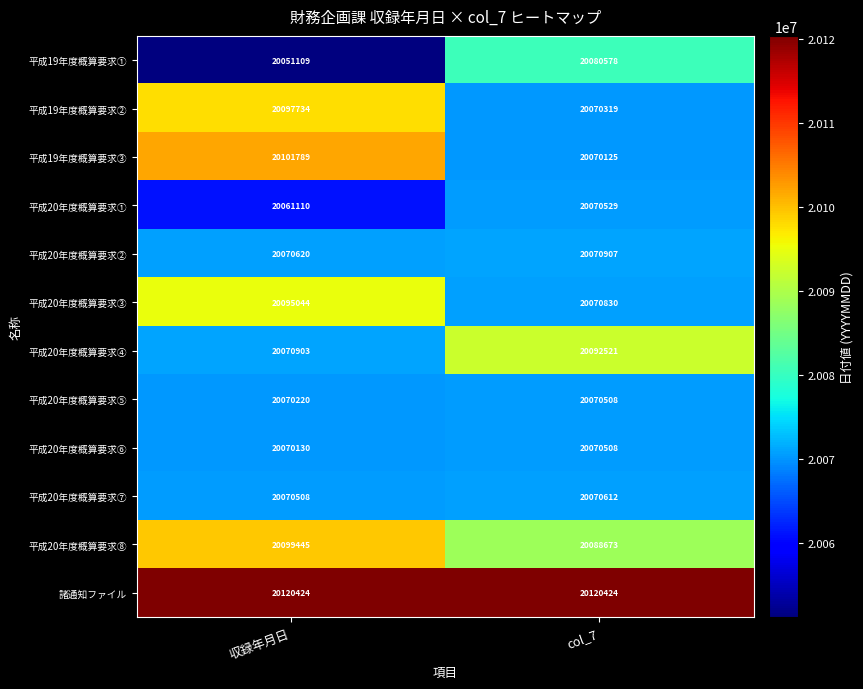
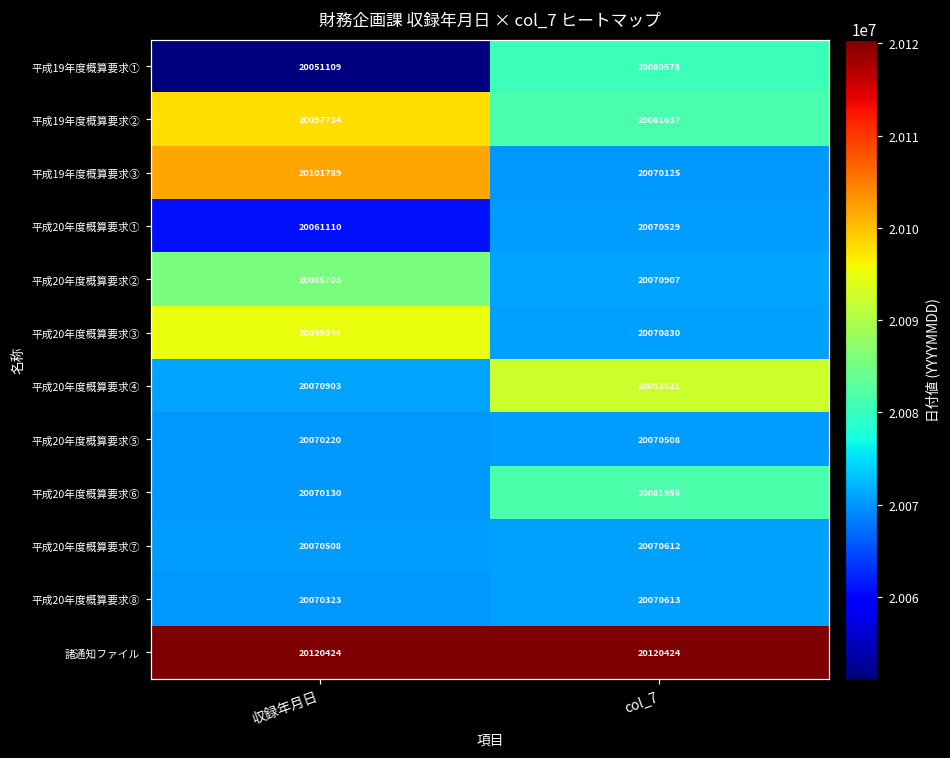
  {
    "平成19年度概算要求①": {
      "収録年月日": 20051109,
      "col_7": 20080578
    },
    "平成19年度概算要求②": {
      "収録年月日": 20097734,
-     "col_7": 20070319
+     "col_7": 20081637
    },
    "平成19年度概算要求③": {
      "収録年月日": 20101789,
      "col_7": 20070125
    },
    "平成20年度概算要求①": {
      "収録年月日": 20061110,
      "col_7": 20070529
    },
    "平成20年度概算要求②": {
-     "収録年月日": 20070620,
+     "収録年月日": 20085703,
      "col_7": 20070907
    },
    "平成20年度概算要求③": {
      "収録年月日": 20095044,
      "col_7": 20070830
    },
    "平成20年度概算要求④": {
      "収録年月日": 20070903,
      "col_7": 20092521
    },
    "平成20年度概算要求⑤": {
      "収録年月日": 20070220,
      "col_7": 20070508
    },
    "平成20年度概算要求⑥": {
      "収録年月日": 20070130,
-     "col_7": 20070508
+     "col_7": 20081958
    },
    "平成20年度概算要求⑦": {
      "収録年月日": 20070508,
      "col_7": 20070612
    },
    "平成20年度概算要求⑧": {
-     "収録年月日": 20099445,
-     "col_7": 20088673
+     "収録年月日": 20070323,
+     "col_7": 20070613
    },
    "諸通知ファイル": {
      "収録年月日": 20120424,
      "col_7": 20120424
    }
  }
